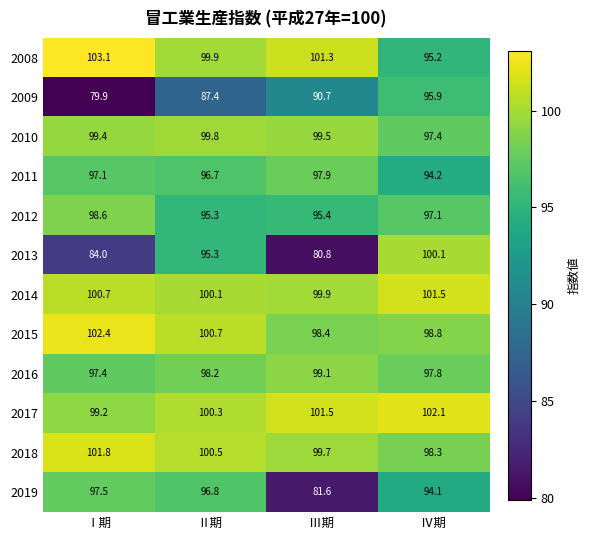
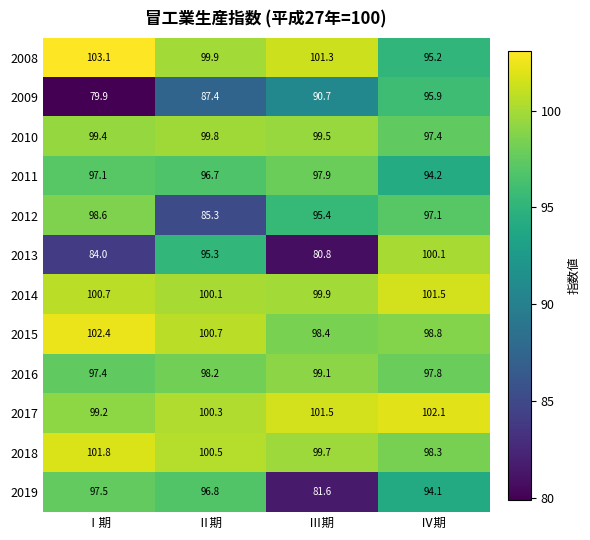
  {
    "2008": {
      "Ⅰ期": 103.1,
      "Ⅱ期": 99.9,
      "Ⅲ期": 101.3,
      "Ⅳ期": 95.2
    },
    "2009": {
      "Ⅰ期": 79.9,
      "Ⅱ期": 87.4,
      "Ⅲ期": 90.7,
      "Ⅳ期": 95.9
    },
    "2010": {
      "Ⅰ期": 99.4,
      "Ⅱ期": 99.8,
      "Ⅲ期": 99.5,
      "Ⅳ期": 97.4
    },
    "2011": {
      "Ⅰ期": 97.1,
      "Ⅱ期": 96.7,
      "Ⅲ期": 97.9,
      "Ⅳ期": 94.2
    },
    "2012": {
      "Ⅰ期": 98.6,
-     "Ⅱ期": 95.3,
+     "Ⅱ期": 85.3,
      "Ⅲ期": 95.4,
      "Ⅳ期": 97.1
    },
    "2013": {
      "Ⅰ期": 84.0,
      "Ⅱ期": 95.3,
      "Ⅲ期": 80.8,
      "Ⅳ期": 100.1
    },
    "2014": {
      "Ⅰ期": 100.7,
      "Ⅱ期": 100.1,
      "Ⅲ期": 99.9,
      "Ⅳ期": 101.5
    },
    "2015": {
      "Ⅰ期": 102.4,
      "Ⅱ期": 100.7,
      "Ⅲ期": 98.4,
      "Ⅳ期": 98.8
    },
    "2016": {
      "Ⅰ期": 97.4,
      "Ⅱ期": 98.2,
      "Ⅲ期": 99.1,
      "Ⅳ期": 97.8
    },
    "2017": {
      "Ⅰ期": 99.2,
      "Ⅱ期": 100.3,
      "Ⅲ期": 101.5,
      "Ⅳ期": 102.1
    },
    "2018": {
      "Ⅰ期": 101.8,
      "Ⅱ期": 100.5,
      "Ⅲ期": 99.7,
      "Ⅳ期": 98.3
    },
    "2019": {
      "Ⅰ期": 97.5,
      "Ⅱ期": 96.8,
      "Ⅲ期": 81.6,
      "Ⅳ期": 94.1
    }
  }
